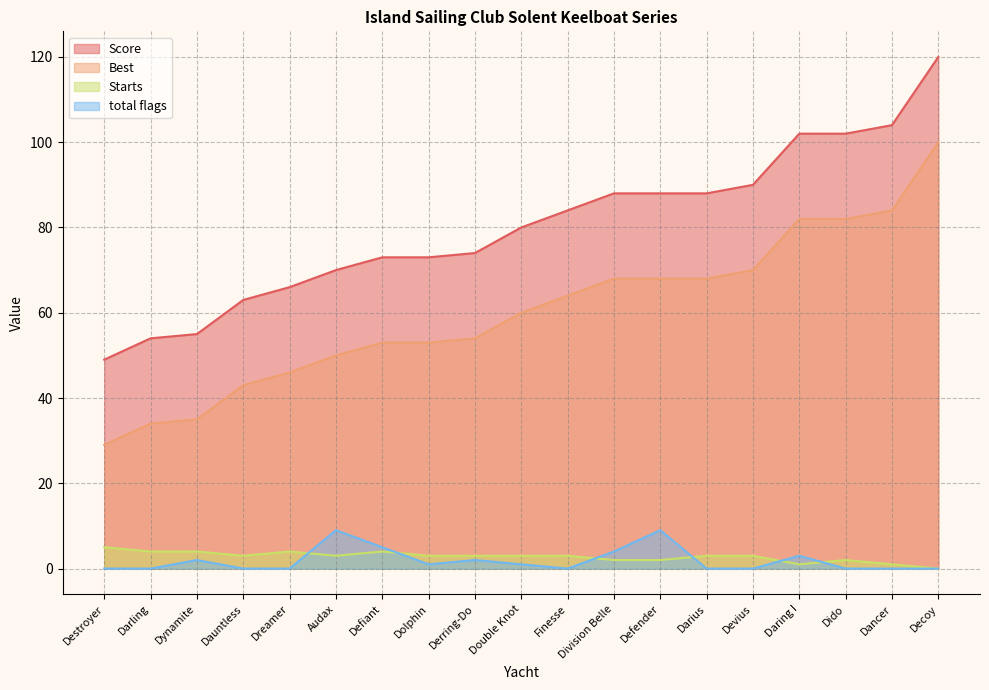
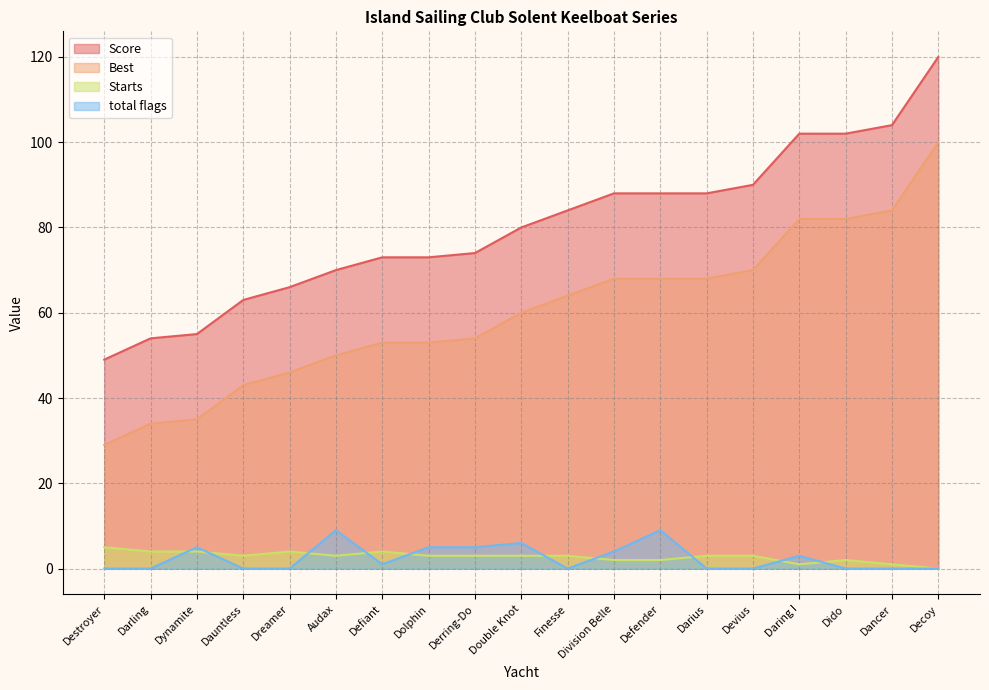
  {
    "total flags": {
      "Destroyer": 0,
      "Darling": 0,
-     "Dynamite": 2,
+     "Dynamite": 5,
      "Dauntless": 0,
      "Dreamer": 0,
      "Audax": 9,
-     "Defiant": 5,
-     "Dolphin": 1,
-     "Derring-Do": 2,
-     "Double Knot": 1,
+     "Defiant": 1,
+     "Dolphin": 5,
+     "Derring-Do": 5,
+     "Double Knot": 6,
      "Finesse": 0,
      "Division Belle": 4,
      "Defender": 9,
      "Darius": 0,
      "Devius": 0,
      "Daring I": 3,
      "Dido": 0,
      "Dancer": 0
    }
  }
